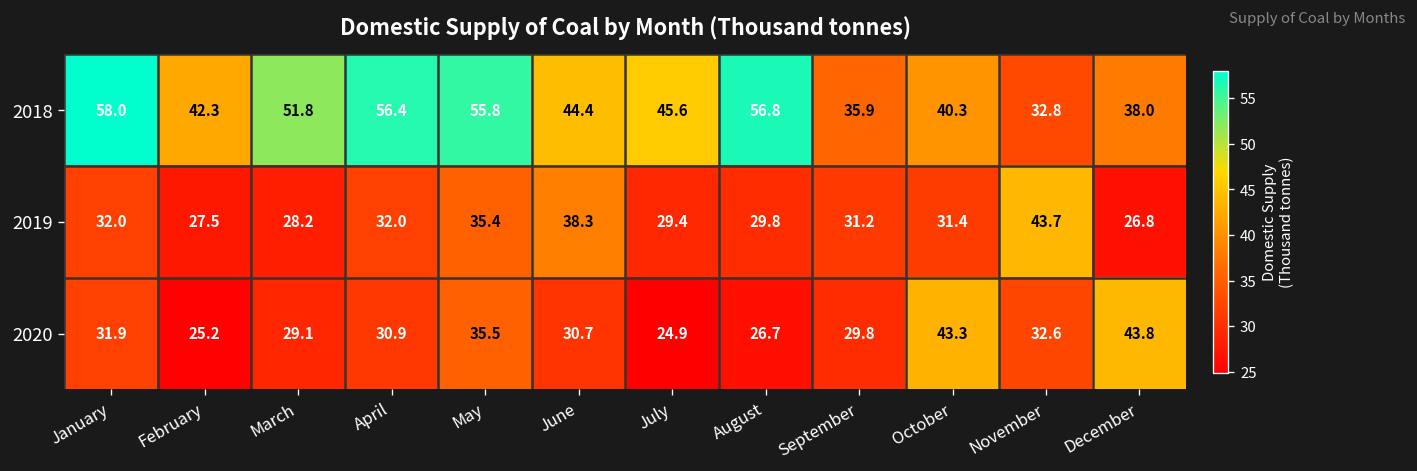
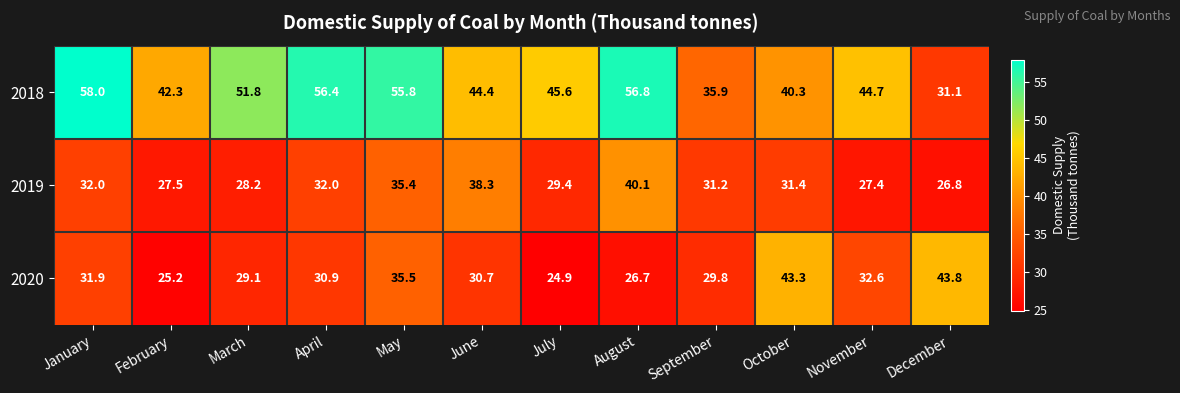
  {
    "2018": {
      "January": 58.0,
      "February": 42.3,
      "March": 51.8,
      "April": 56.4,
      "May": 55.8,
      "June": 44.4,
      "July": 45.6,
      "August": 56.8,
      "September": 35.9,
      "October": 40.3,
-     "November": 32.8,
-     "December": 38.0
+     "November": 44.7,
+     "December": 31.1
    },
    "2019": {
      "January": 32.0,
      "February": 27.5,
      "March": 28.2,
      "April": 32.0,
      "May": 35.4,
      "June": 38.3,
      "July": 29.4,
-     "August": 29.8,
+     "August": 40.1,
      "September": 31.2,
      "October": 31.4,
-     "November": 43.7,
+     "November": 27.4,
      "December": 26.8
    },
    "2020": {
      "January": 31.9,
      "February": 25.2,
      "March": 29.1,
      "April": 30.9,
      "May": 35.5,
      "June": 30.7,
      "July": 24.9,
      "August": 26.7,
      "September": 29.8,
      "October": 43.3,
      "November": 32.6,
      "December": 43.8
    }
  }
